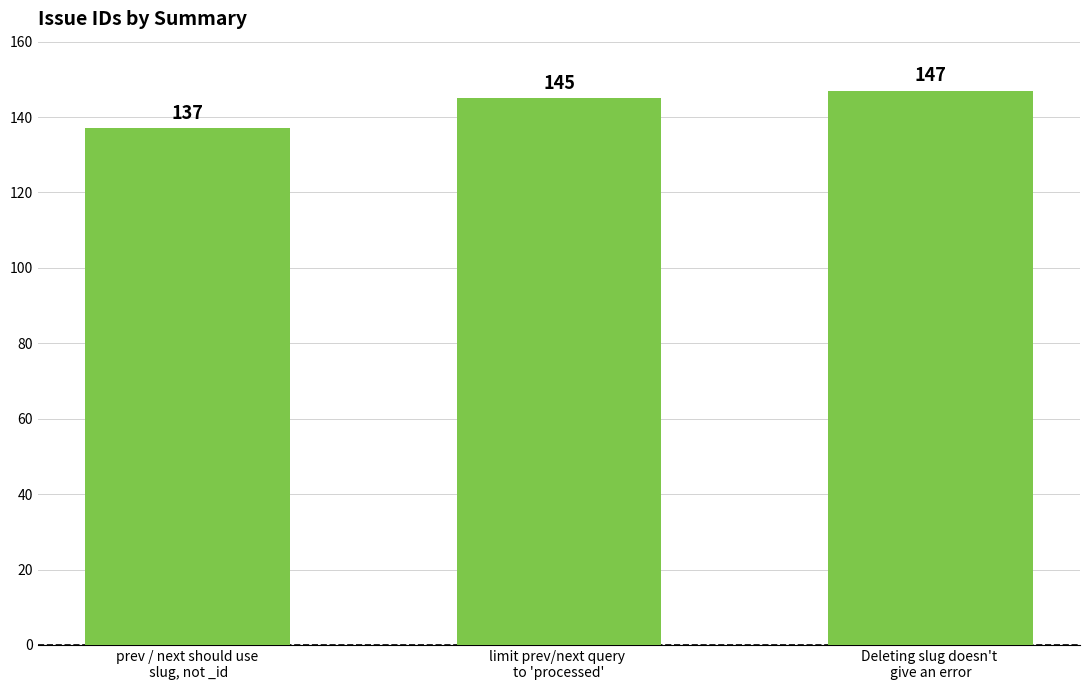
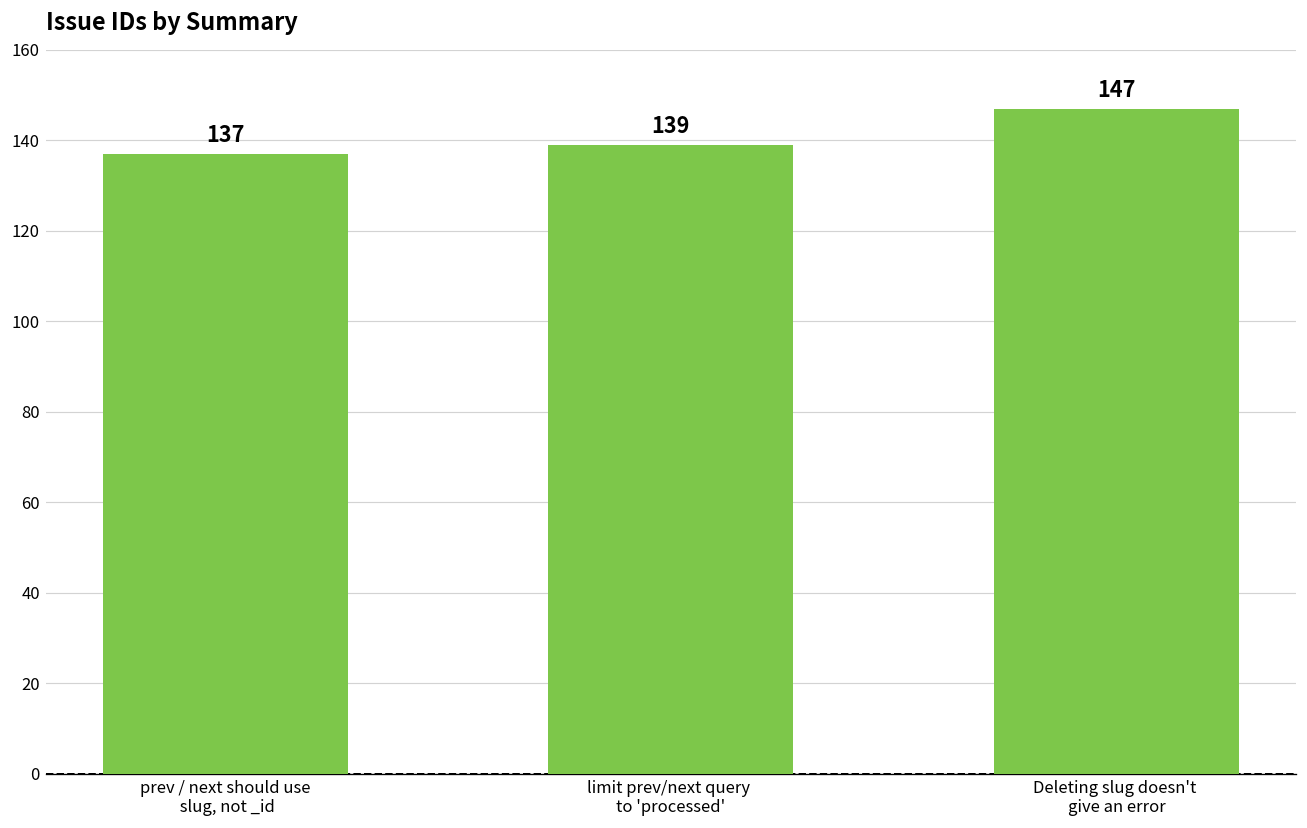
  {
    "prev / next should use slug, not _id": 137,
-   "limit prev/next query to 'processed'": 145,
+   "limit prev/next query to 'processed'": 139,
    "Deleting slug doesn't give an error": 147
  }
